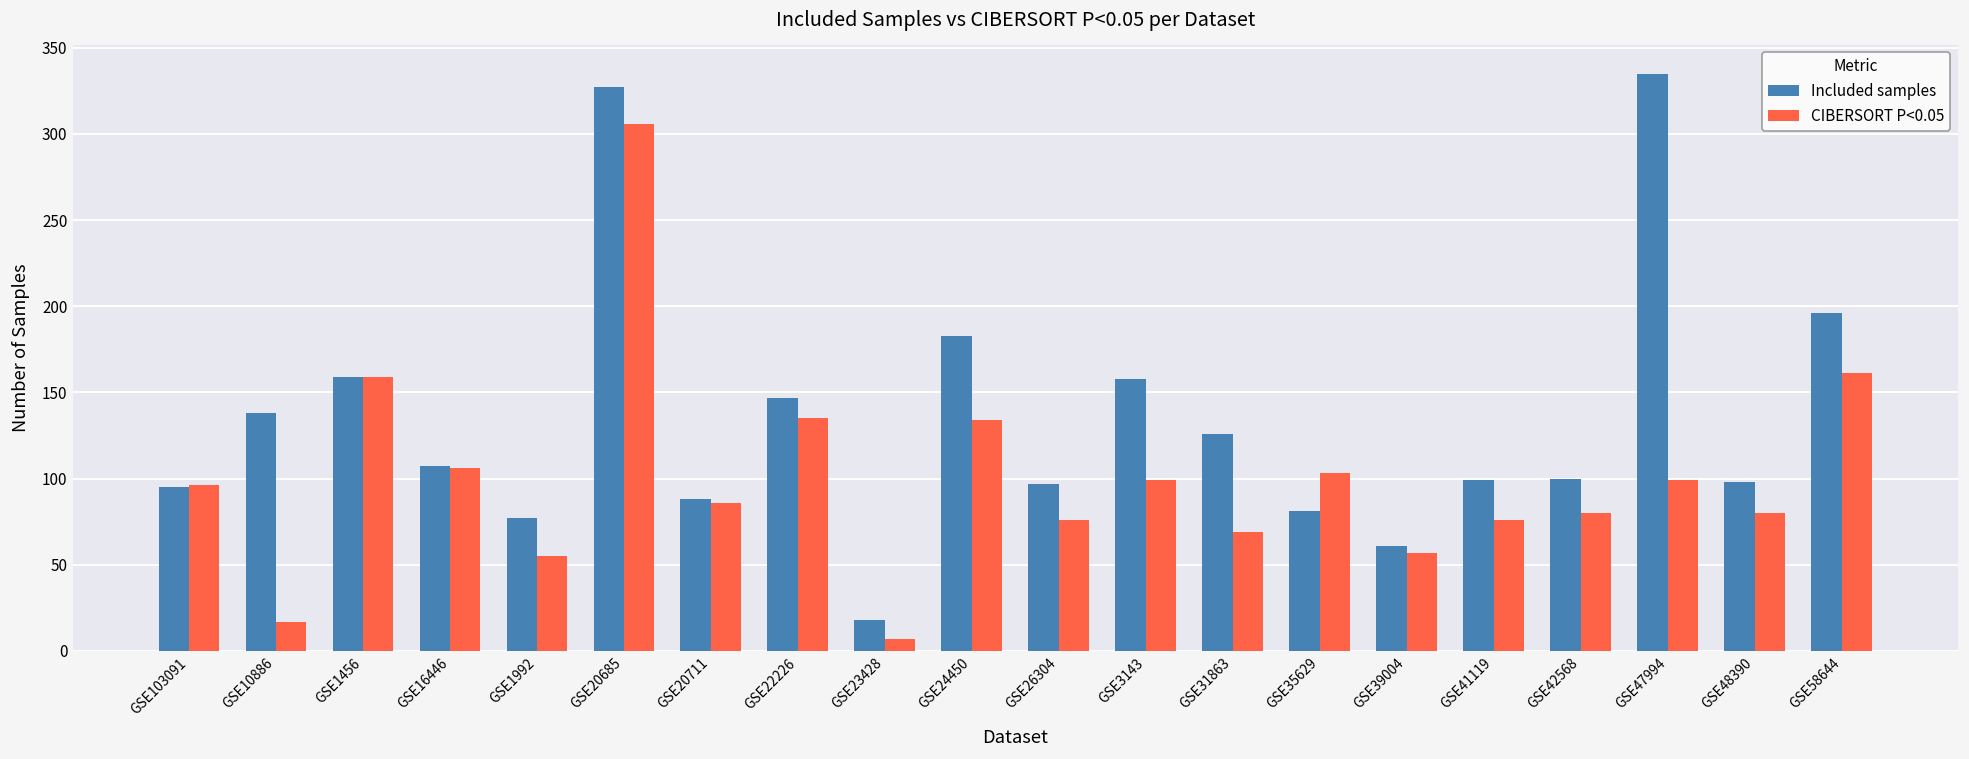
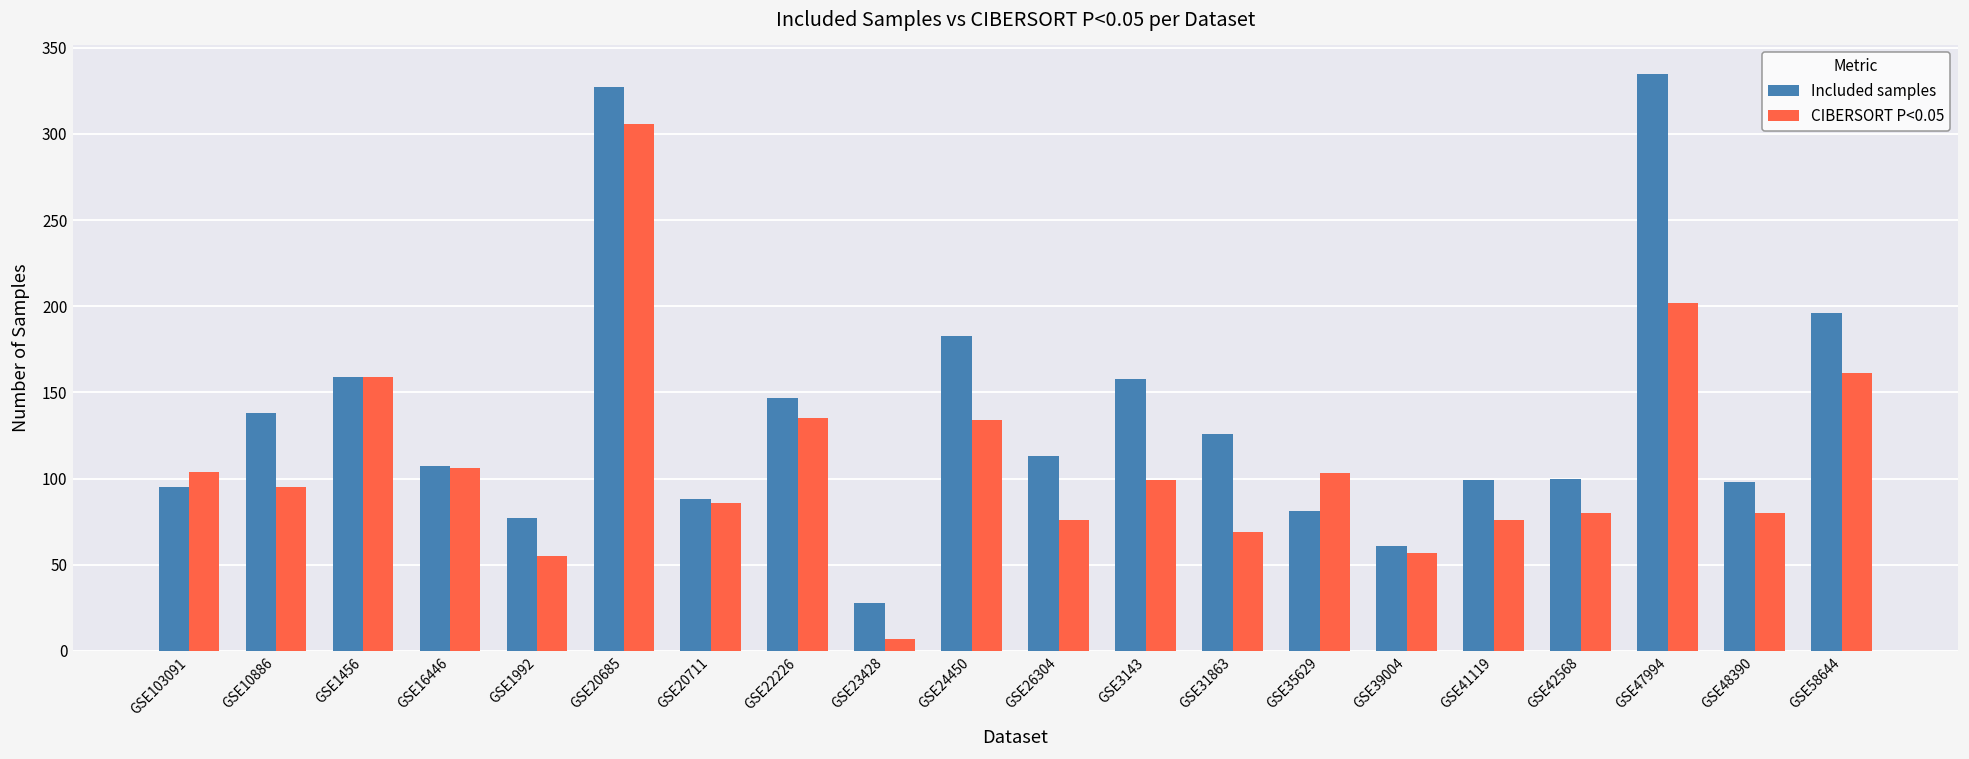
  {
    "Included samples": {
      "GSE103091": 95,
      "GSE10886": 138,
      "GSE1456": 159,
      "GSE16446": 107,
      "GSE1992": 77,
      "GSE20685": 327,
      "GSE20711": 88,
      "GSE22226": 147,
-     "GSE23428": 18,
+     "GSE23428": 28,
      "GSE24450": 183,
-     "GSE26304": 97,
+     "GSE26304": 113,
      "GSE3143": 158,
      "GSE31863": 126,
      "GSE35629": 81,
      "GSE39004": 61,
      "GSE41119": 99,
      "GSE42568": 100,
      "GSE47994": 335,
      "GSE48390": 98,
      "GSE58644": 196
    },
    "CIBERSORT P<0.05": {
-     "GSE103091": 96,
-     "GSE10886": 17,
+     "GSE103091": 104,
+     "GSE10886": 95,
      "GSE1456": 159,
      "GSE16446": 106,
      "GSE1992": 55,
      "GSE20685": 306,
      "GSE20711": 86,
      "GSE22226": 135,
      "GSE23428": 7,
      "GSE24450": 134,
      "GSE26304": 76,
      "GSE3143": 99,
      "GSE31863": 69,
      "GSE35629": 103,
      "GSE39004": 57,
      "GSE41119": 76,
      "GSE42568": 80,
-     "GSE47994": 99,
+     "GSE47994": 202,
      "GSE48390": 80,
      "GSE58644": 161
    }
  }
